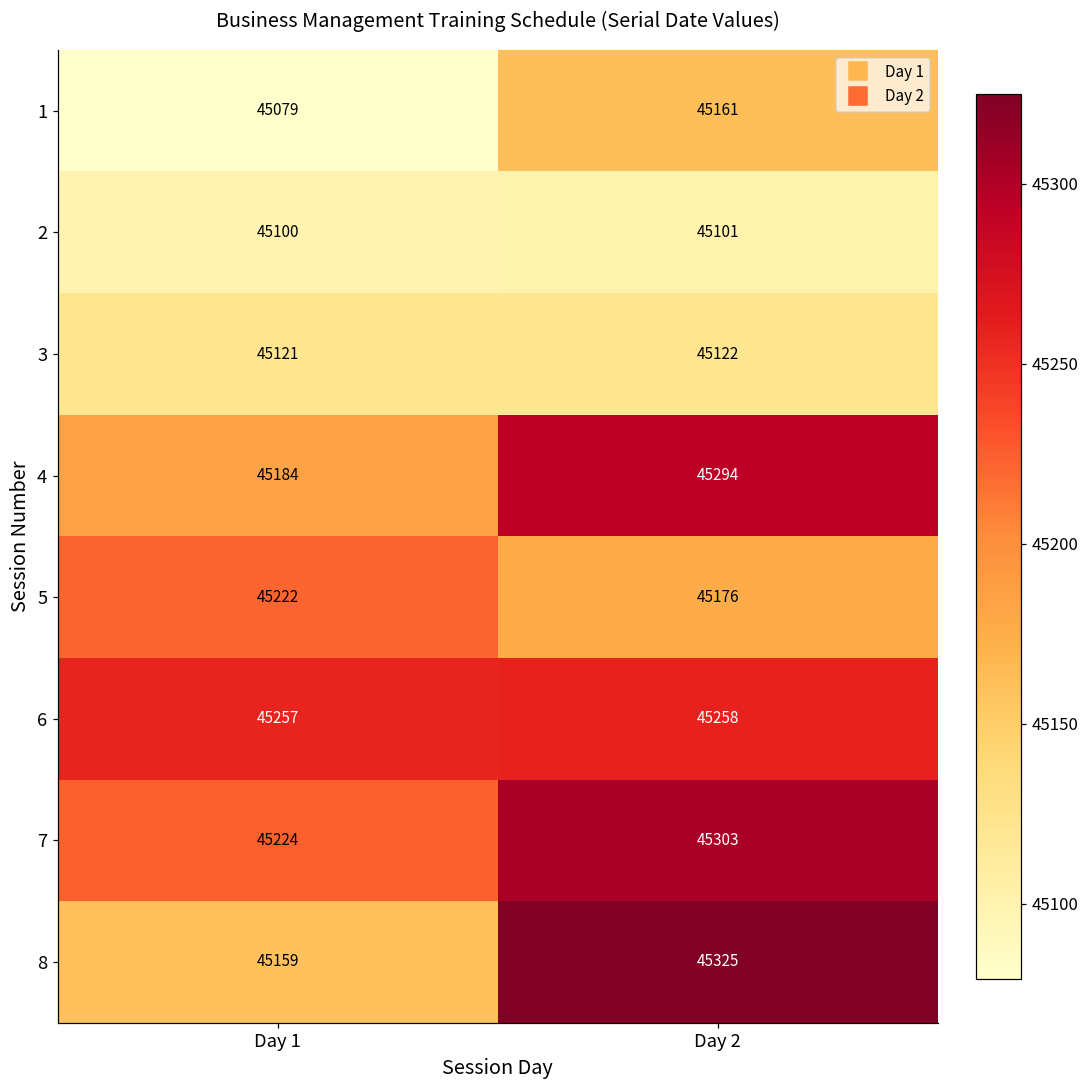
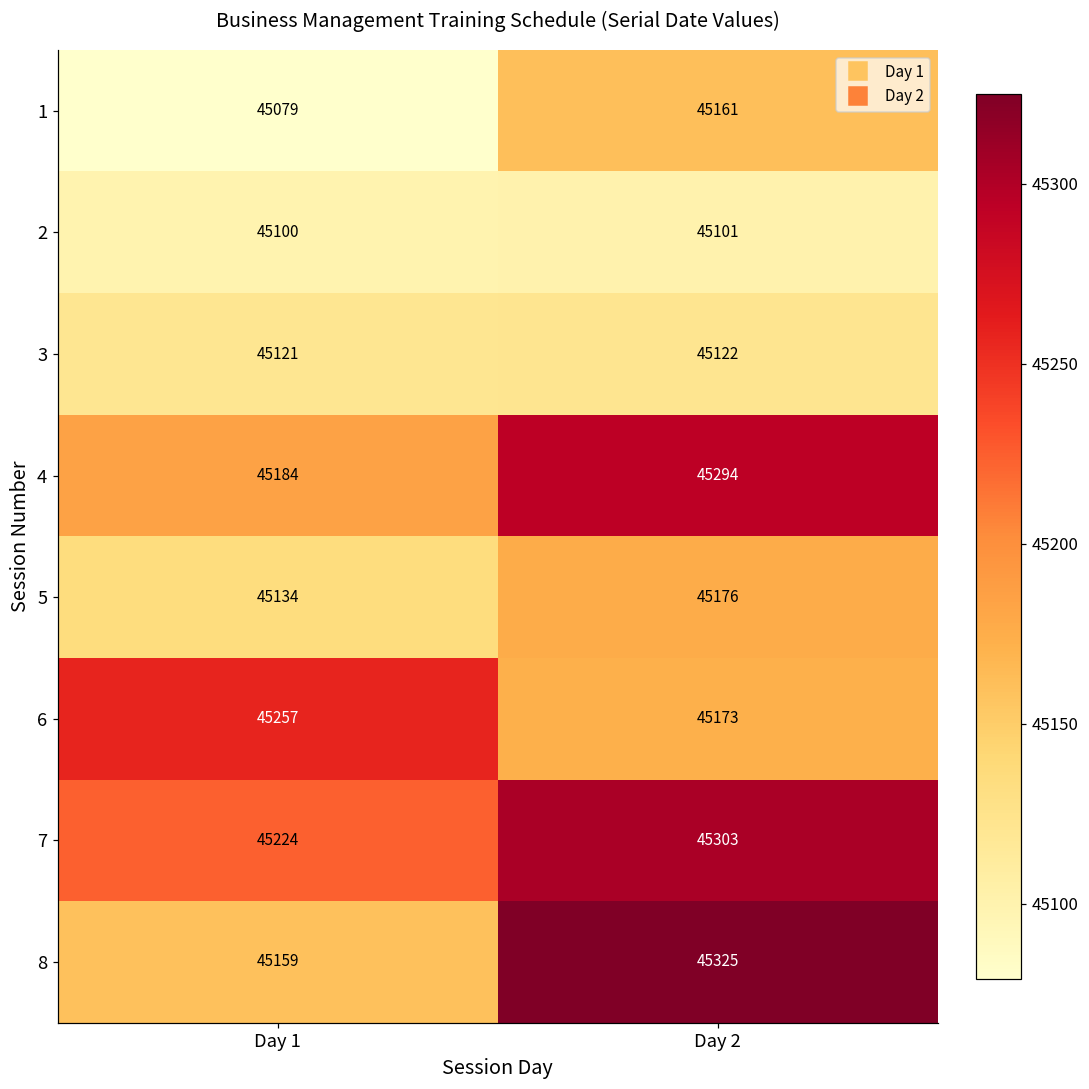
  {
    "1": {
      "Day 1": 45079,
      "Day 2": 45161
    },
    "2": {
      "Day 1": 45100,
      "Day 2": 45101
    },
    "3": {
      "Day 1": 45121,
      "Day 2": 45122
    },
    "4": {
      "Day 1": 45184,
      "Day 2": 45294
    },
    "5": {
-     "Day 1": 45222,
+     "Day 1": 45134,
      "Day 2": 45176
    },
    "6": {
      "Day 1": 45257,
-     "Day 2": 45258
+     "Day 2": 45173
    },
    "7": {
      "Day 1": 45224,
      "Day 2": 45303
    },
    "8": {
      "Day 1": 45159,
      "Day 2": 45325
    }
  }
